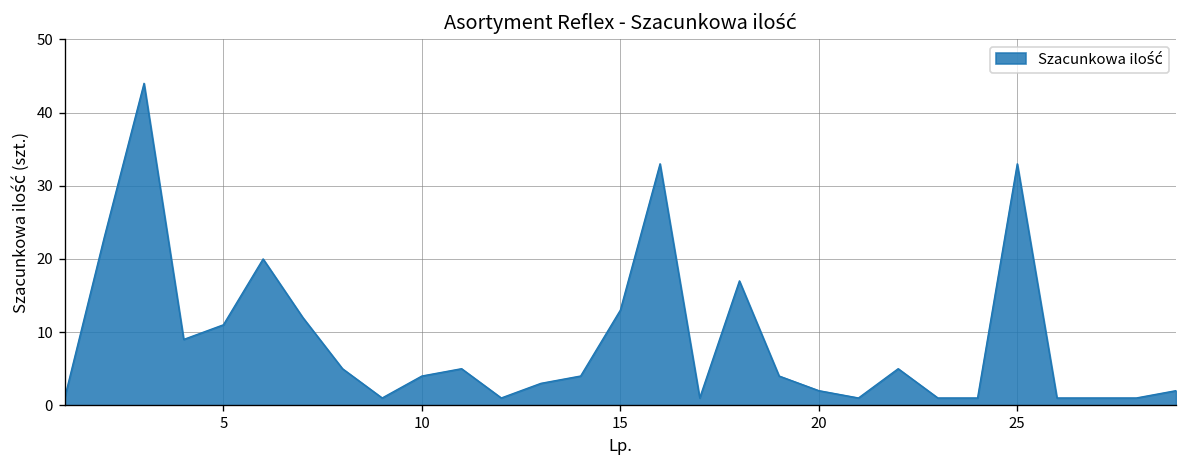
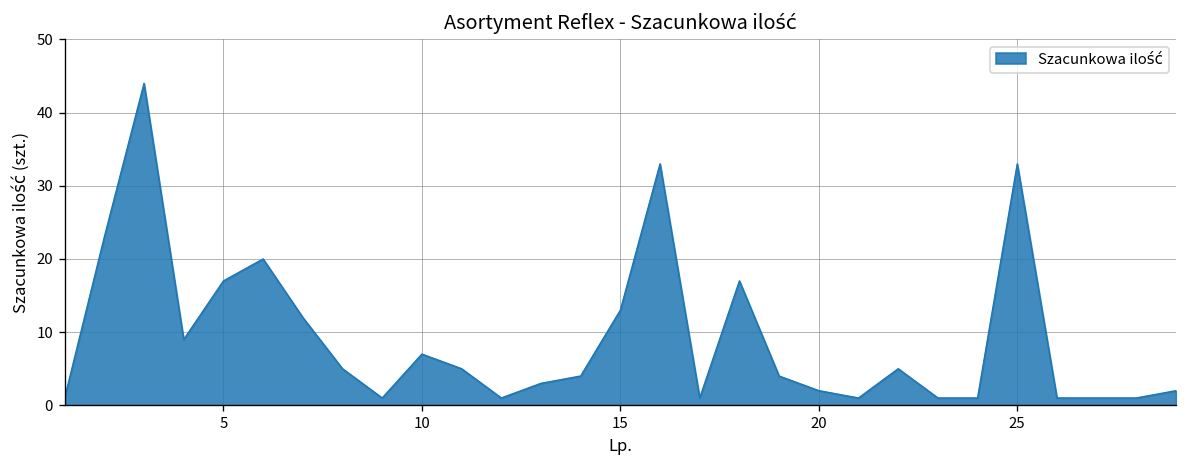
  {
-   "5": 11,
-   "10": 4,
+   "5": 17,
+   "10": 7,
    "15": 13,
    "20": 2,
    "25": 33
  }
